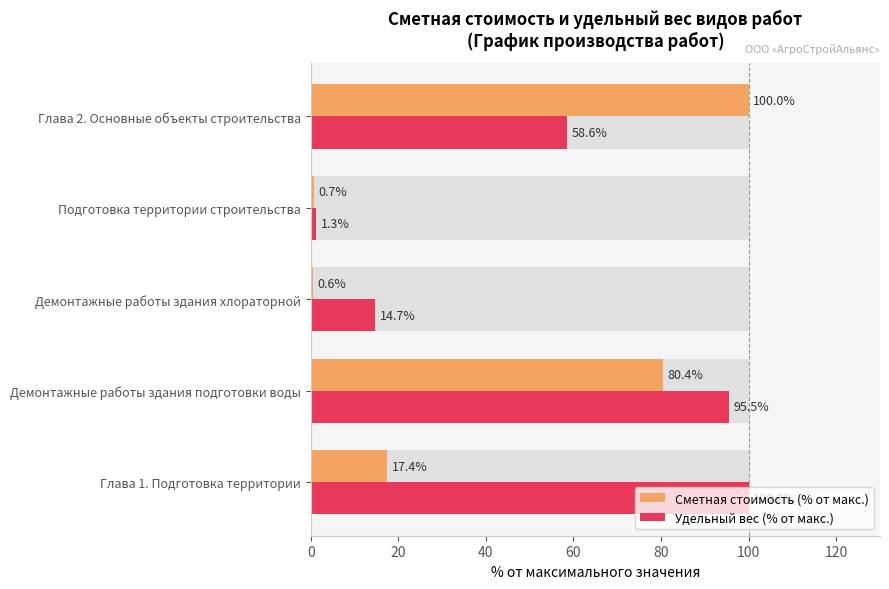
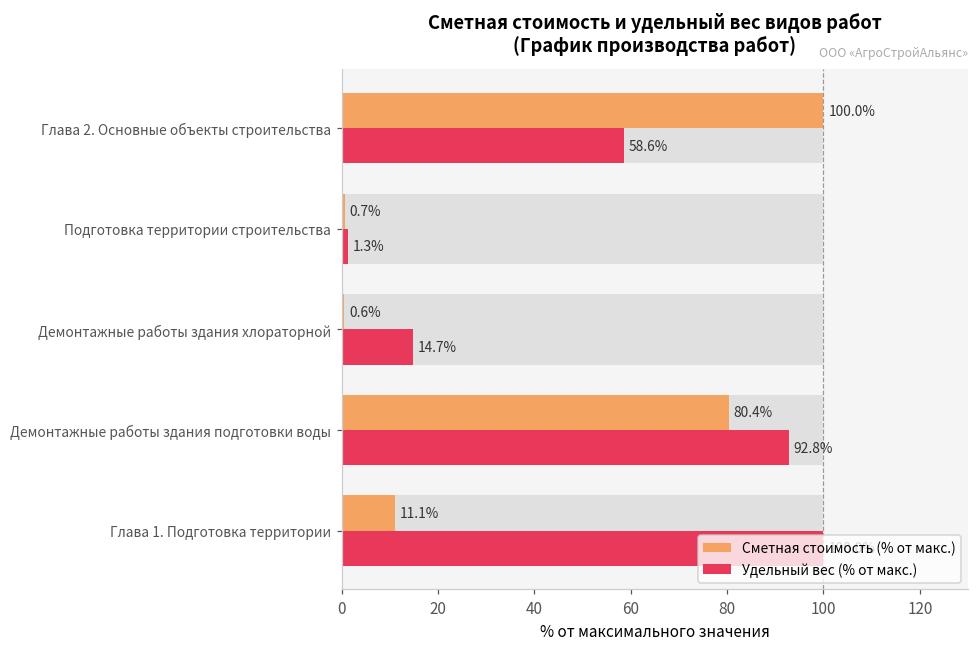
  {
    "Сметная стоимость (% от макс.)": {
      "Глава 2. Основные объекты строительства": "100.0%",
-     "Глава 1. Подготовка территории": "17.4%"
+     "Глава 1. Подготовка территории": "11.1%"
    },
    "Удельный вес (% от макс.)": {
-     "Демонтажные работы здания подготовки воды": "95.5%"
+     "Демонтажные работы здания подготовки воды": "92.8%"
    }
  }
